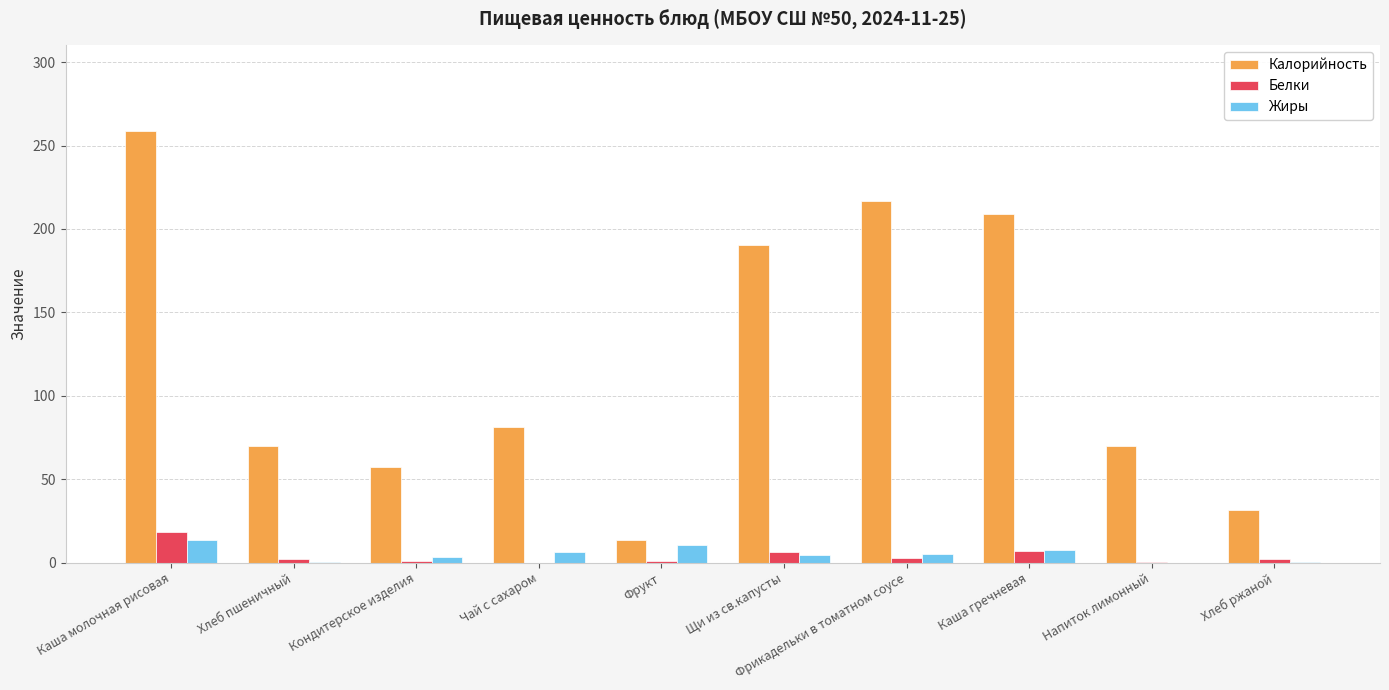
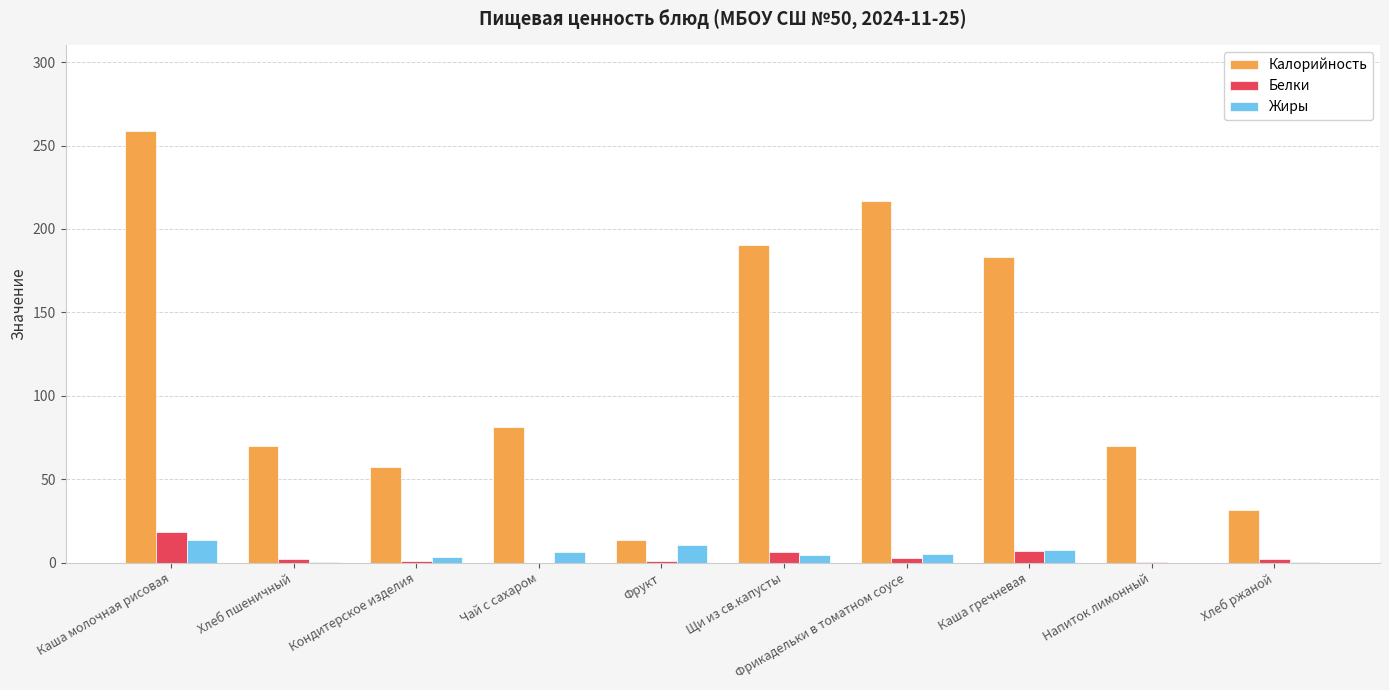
  {
    "Калорийность": {
      "Каша молочная рисовая": 259,
      "Хлеб пшеничный": 70,
      "Кондитерское изделия": 57,
      "Чай с сахаром": 81,
      "Фрукт": 14,
      "Щи из св.капусты": 190,
      "Фрикадельки в томатном соусе": 217,
-     "Каша гречневая": 209,
+     "Каша гречневая": 183,
      "Напиток лимонный": 70,
      "Хлеб ржаной": 32
    },
    "Белки": {
      "Каша молочная рисовая": 19,
      "Хлеб пшеничный": 2,
      "Щи из св.капусты": 6,
      "Фрикадельки в томатном соусе": 3,
      "Каша гречневая": 7,
      "Хлеб ржаной": 2
    },
    "Жиры": {
      "Каша молочная рисовая": 14,
      "Кондитерское изделия": 3,
      "Чай с сахаром": 6,
      "Фрукт": 11,
      "Щи из св.капусты": 5,
      "Фрикадельки в томатном соусе": 5,
      "Каша гречневая": 8
    }
  }
